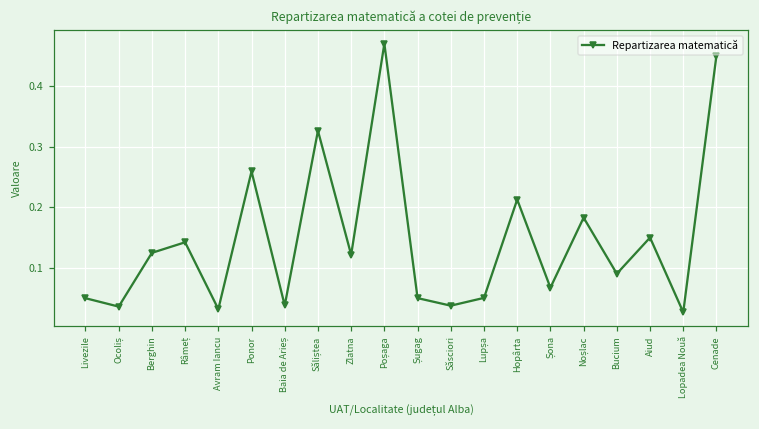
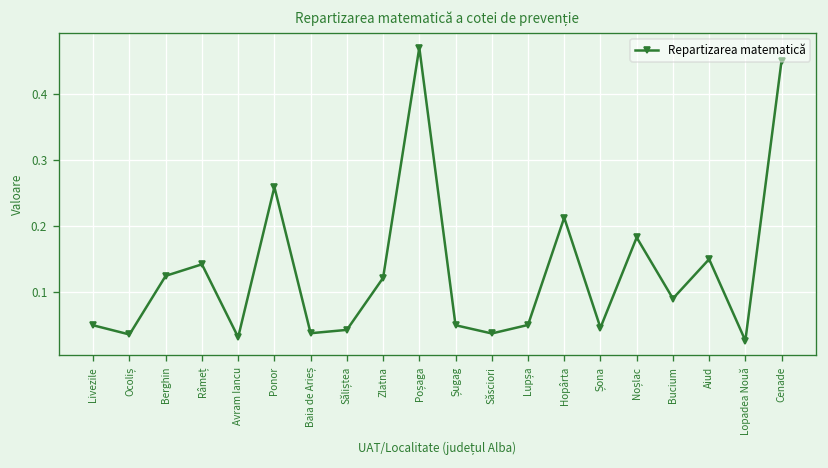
  {
    "Livezile": 0.05,
    "Ocoliș": 0.04,
    "Berghin": 0.12,
    "Râmeț": 0.14,
    "Avram Iancu": 0.03,
    "Ponor": 0.26,
    "Baia de Arieș": 0.04,
-   "Săliștea": 0.33,
+   "Săliștea": 0.04,
    "Zlatna": 0.12,
    "Poșaga": 0.47,
    "Șugag": 0.05,
    "Săsciori": 0.04,
    "Lupșa": 0.05,
    "Hopârta": 0.21,
-   "Șona": 0.07,
+   "Șona": 0.05,
    "Noșlac": 0.18,
    "Bucium": 0.09,
    "Aiud": 0.15,
    "Lopadea Nouă": 0.03
  }
